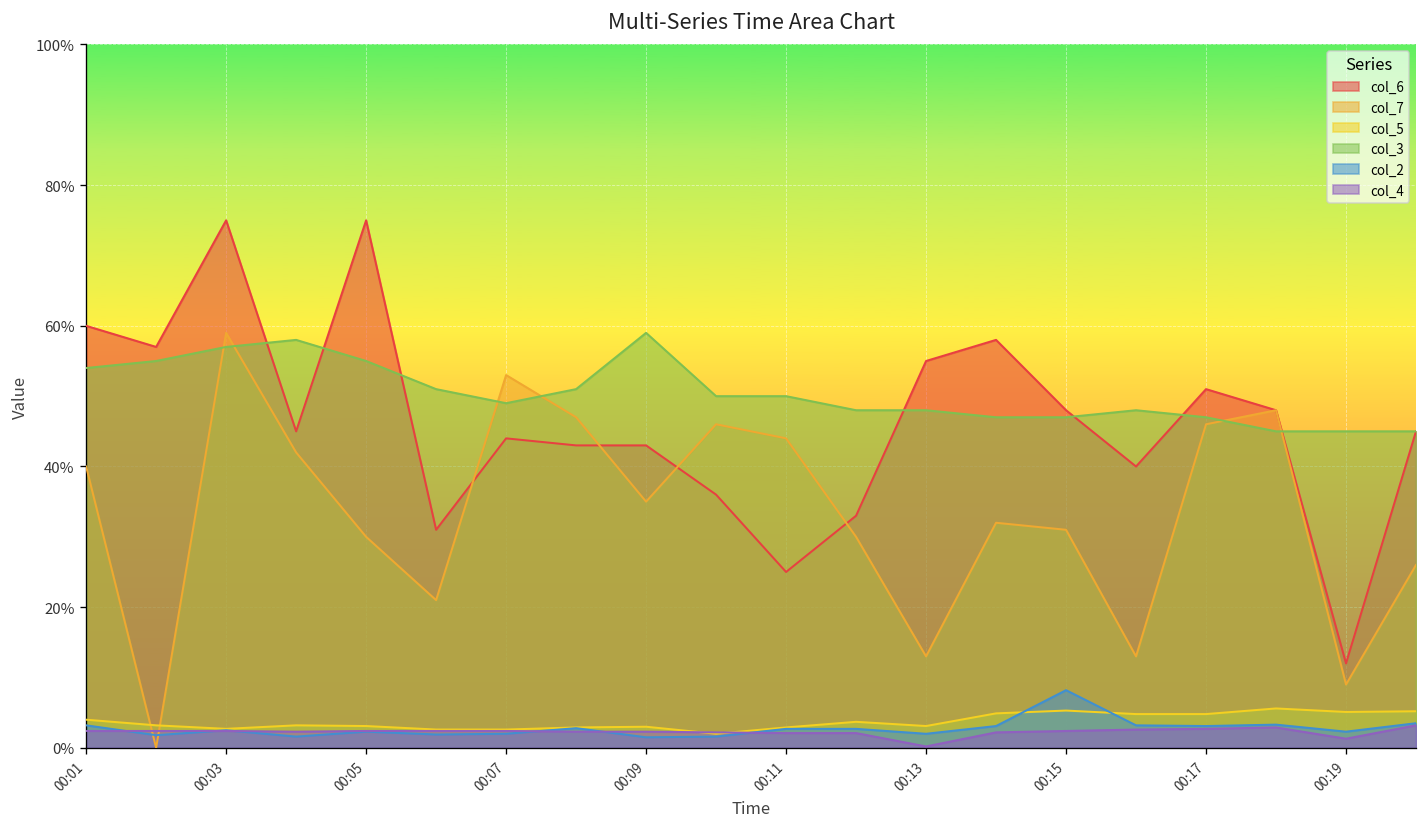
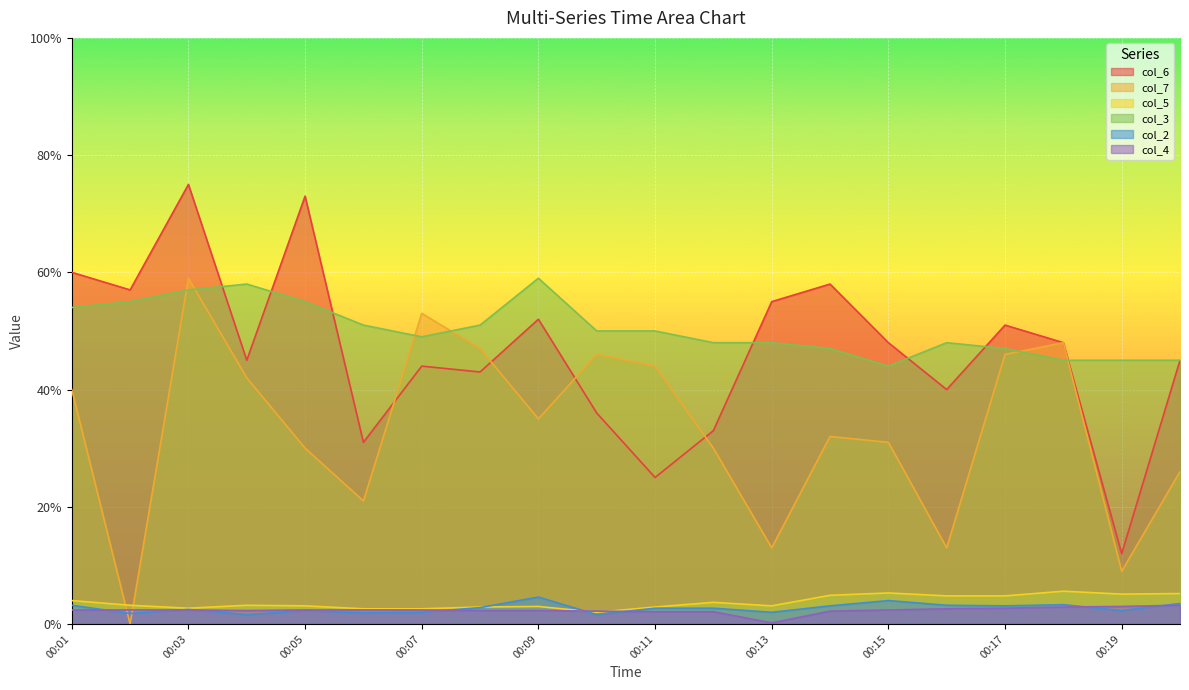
  {
    "col_6": {
      "00:01": "60%",
      "00:03": "75%",
-     "00:05": "75%",
+     "00:05": "73%",
      "00:07": "44%",
-     "00:09": "43%",
+     "00:09": "52%",
      "00:11": "25%",
      "00:13": "55%",
      "00:15": "48%",
      "00:17": "51%",
      "00:19": "12%"
    },
    "col_3": {
      "00:01": "54%",
      "00:03": "57%",
      "00:05": "55%",
      "00:07": "49%",
      "00:09": "59%",
      "00:11": "50%",
      "00:13": "48%",
-     "00:15": "47%",
+     "00:15": "44%",
      "00:17": "47%",
      "00:19": "45%"
    },
    "col_2": {
      "00:01": "3%",
-     "00:09": "2%",
+     "00:09": "5%",
      "00:13": "2%",
-     "00:15": "8%",
+     "00:15": "4%",
      "00:19": "2%"
    },
    "col_4": {
      "00:01": "2%",
      "00:09": "2%",
      "00:11": "2%",
      "00:13": "0%",
      "00:15": "2%",
-     "00:19": "1%"
+     "00:19": "3%"
    }
  }
